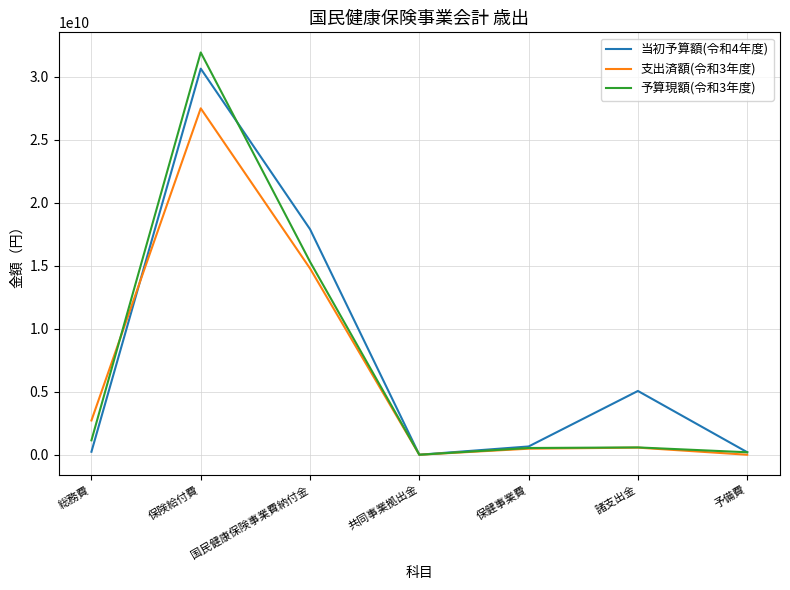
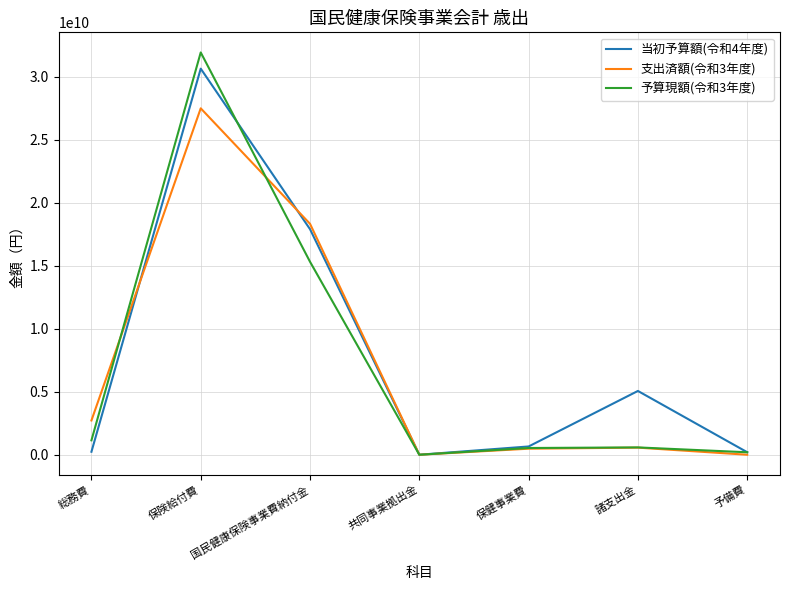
  {
    "当初予算額(令和4年度)": {
      "総務費": 200000000,
      "保険給付費": 30600000000,
      "国民健康保険事業費納付金": 17900000000,
      "諸支出金": 5100000000
    },
    "支出済額(令和3年度)": {
      "総務費": 2700000000,
      "保険給付費": 27500000000,
-     "国民健康保険事業費納付金": 14800000000
+     "国民健康保険事業費納付金": 18300000000
    },
    "予算現額(令和3年度)": {
      "総務費": 1100000000,
      "保険給付費": 31900000000,
      "国民健康保険事業費納付金": 15300000000
    }
  }
